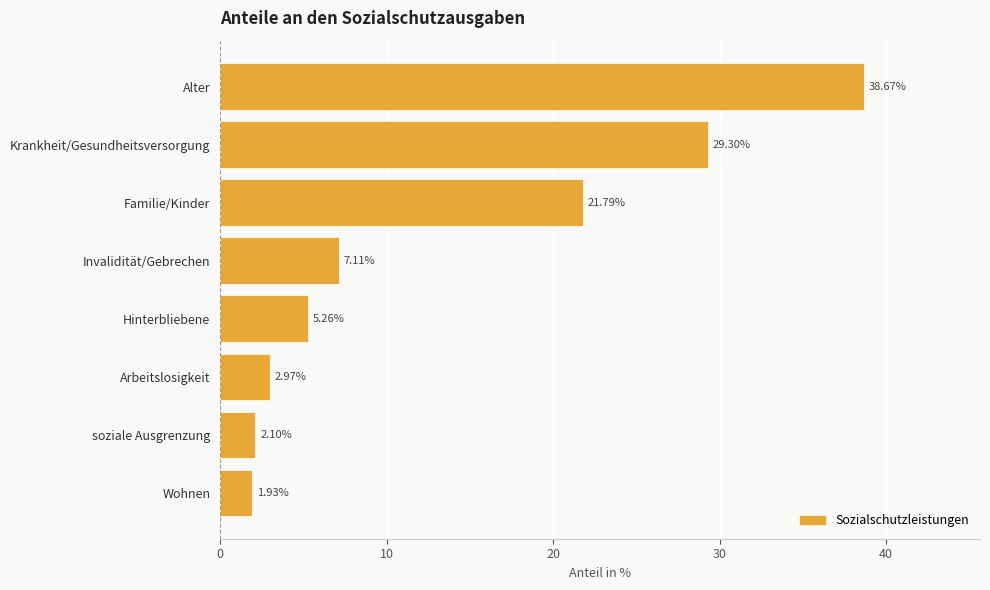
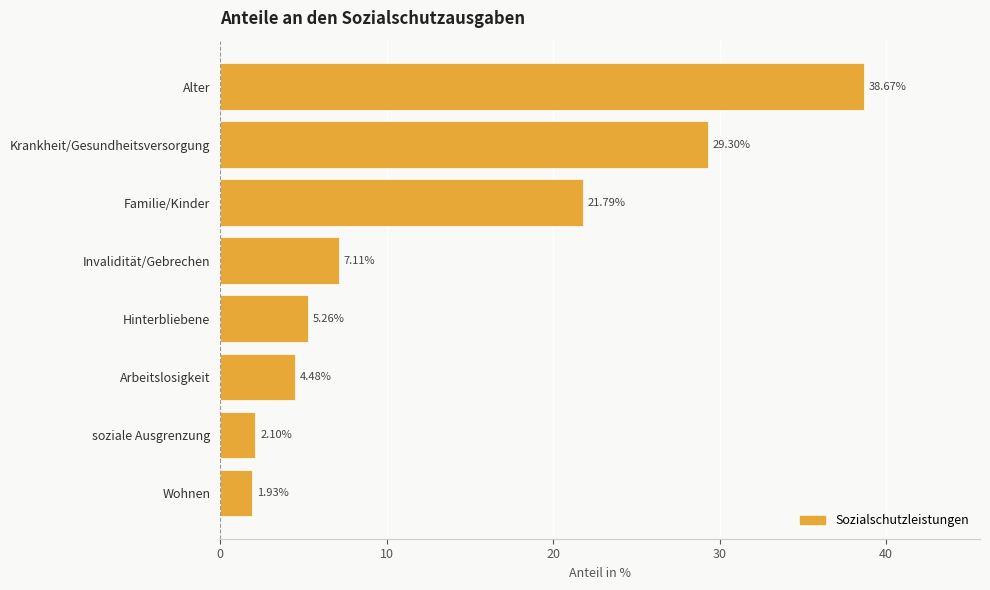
  {
    "Alter": "38.67%",
    "Krankheit/Gesundheitsversorgung": "29.30%",
    "Familie/Kinder": "21.79%",
    "Invalidität/Gebrechen": "7.11%",
    "Hinterbliebene": "5.26%",
-   "Arbeitslosigkeit": "2.97%",
+   "Arbeitslosigkeit": "4.48%",
    "soziale Ausgrenzung": "2.10%",
    "Wohnen": "1.93%"
  }
